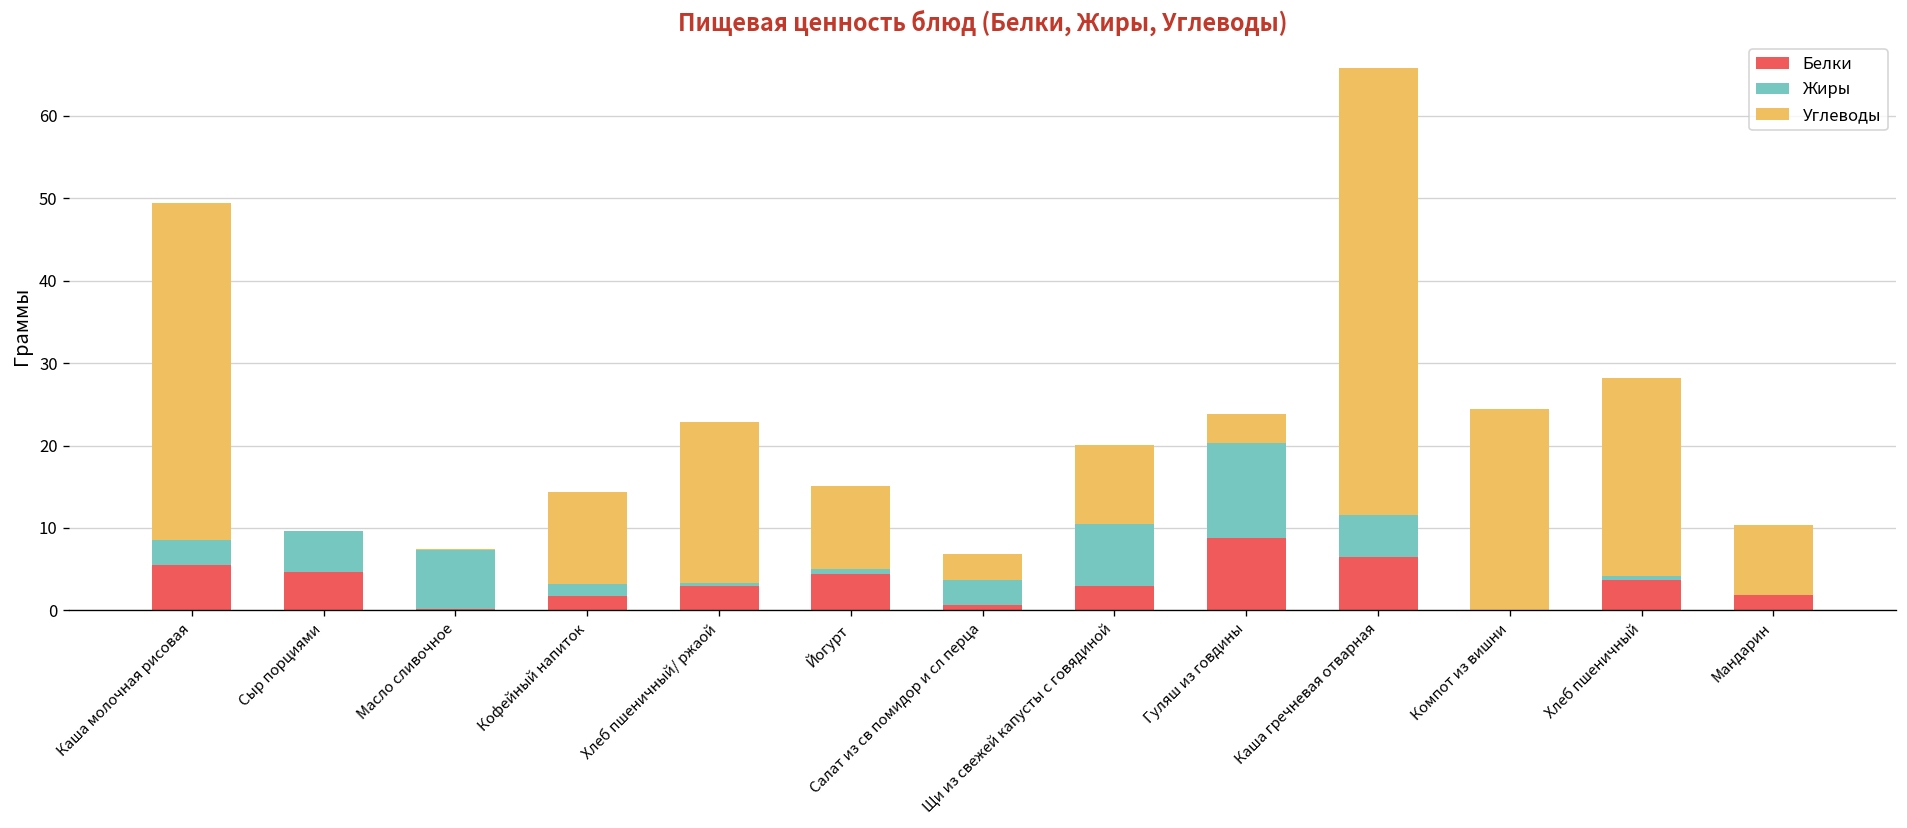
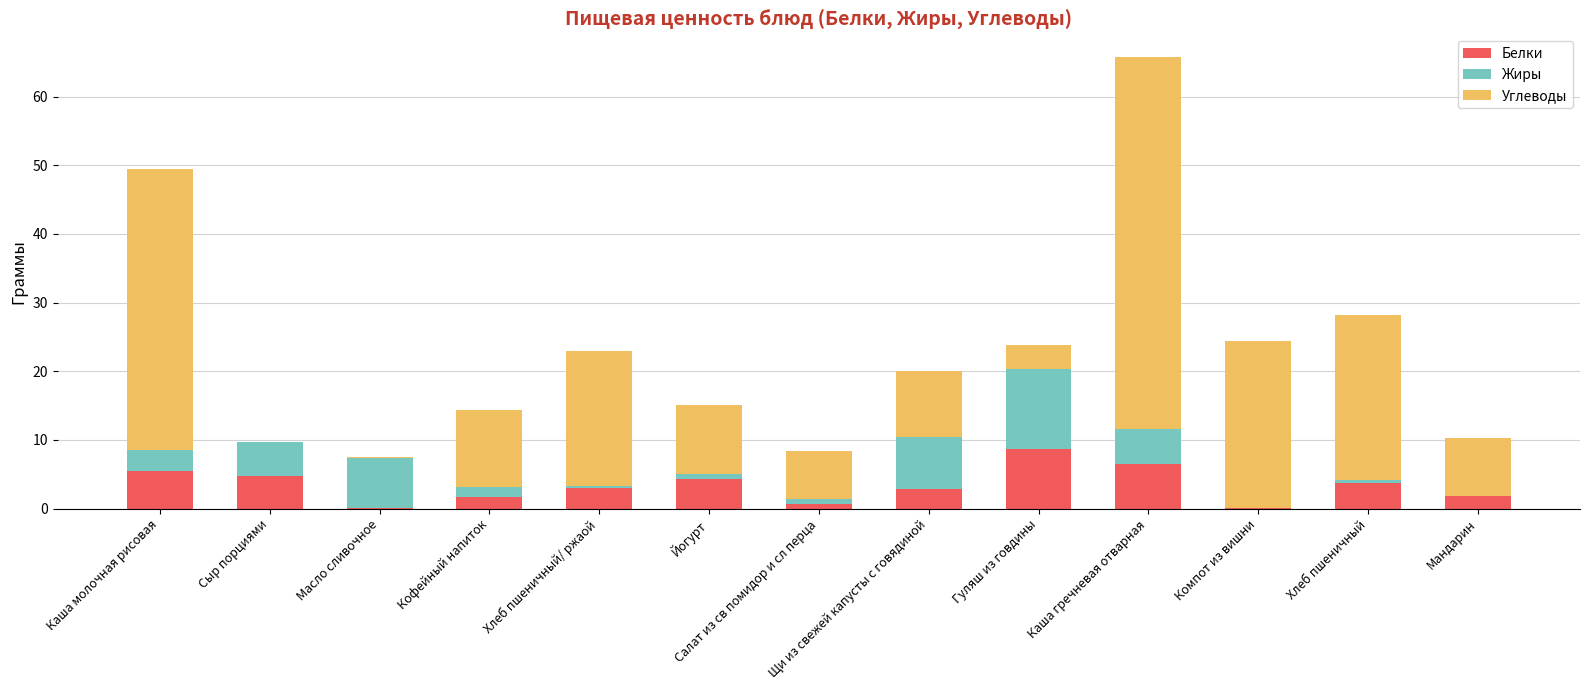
  {
    "Белки": {
      "Каша молочная рисовая": 6,
      "Сыр порциями": 5,
      "Кофейный напиток": 2,
      "Хлеб пшеничный/ ржаой": 3,
      "Йогурт": 4,
      "Салат из св помидор и сл перца": 1,
      "Щи из свежей капусты с говядиной": 3,
      "Гуляш из говдины": 9,
      "Каша гречневая отварная": 7,
      "Хлеб пшеничный": 4,
      "Мандарин": 2
    },
    "Жиры": {
      "Каша молочная рисовая": 3,
      "Сыр порциями": 5,
      "Масло сливочное": 7,
      "Кофейный напиток": 1,
      "Йогурт": 1,
-     "Салат из св помидор и сл перца": 3,
+     "Салат из св помидор и сл перца": 1,
      "Щи из свежей капусты с говядиной": 8,
      "Гуляш из говдины": 12,
      "Каша гречневая отварная": 5,
      "Компот из вишни": 0,
      "Хлеб пшеничный": 0,
      "Мандарин": 0
    },
    "Углеводы": {
      "Каша молочная рисовая": 41,
      "Сыр порциями": 0,
      "Кофейный напиток": 11,
      "Хлеб пшеничный/ ржаой": 20,
      "Йогурт": 10,
-     "Салат из св помидор и сл перца": 3,
+     "Салат из св помидор и сл перца": 7,
      "Щи из свежей капусты с говядиной": 10,
      "Гуляш из говдины": 4,
      "Каша гречневая отварная": 54,
      "Компот из вишни": 24,
      "Хлеб пшеничный": 24,
      "Мандарин": 8
    }
  }
